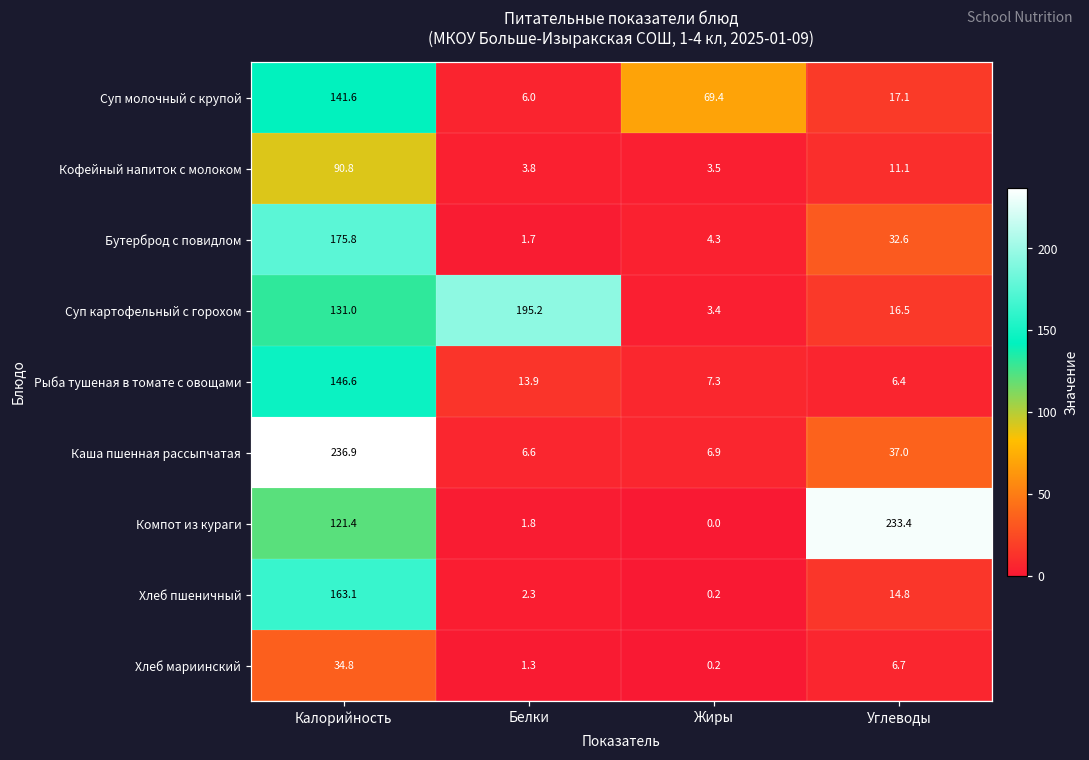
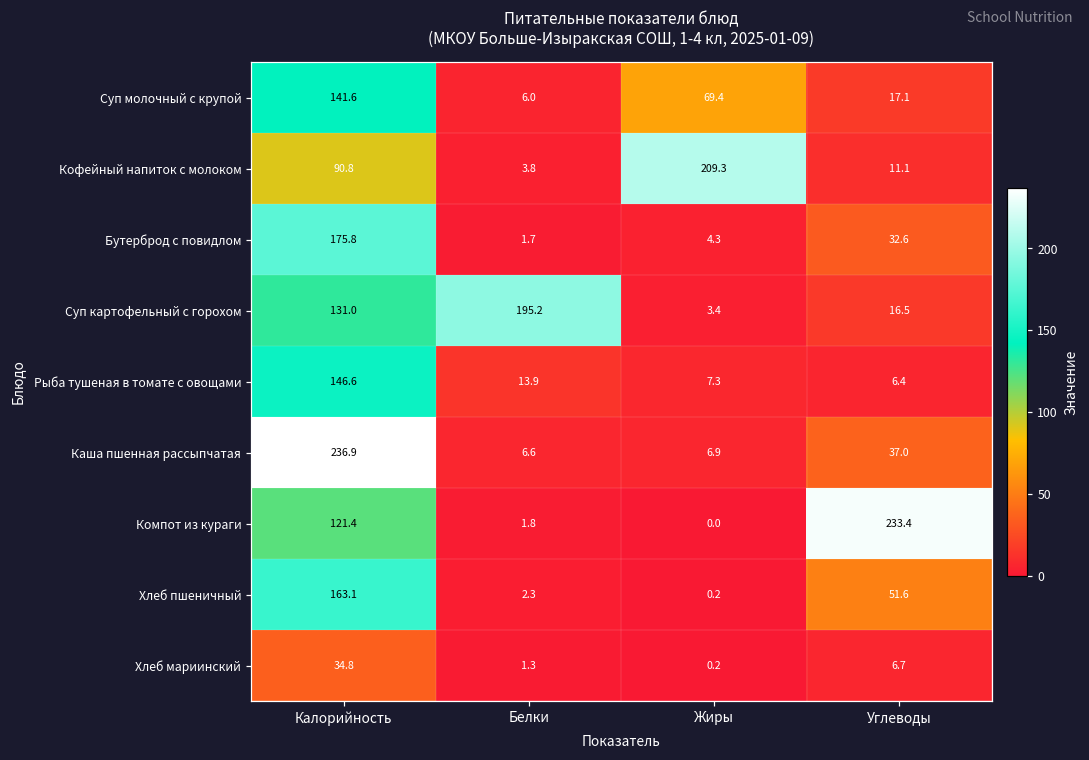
  {
    "Суп молочный с крупой": {
      "Калорийность": 141.6,
      "Белки": 6.0,
      "Жиры": 69.4,
      "Углеводы": 17.1
    },
    "Кофейный напиток с молоком": {
      "Калорийность": 90.8,
      "Белки": 3.8,
-     "Жиры": 3.5,
+     "Жиры": 209.3,
      "Углеводы": 11.1
    },
    "Бутерброд с повидлом": {
      "Калорийность": 175.8,
      "Белки": 1.7,
      "Жиры": 4.3,
      "Углеводы": 32.6
    },
    "Суп картофельный с горохом": {
      "Калорийность": 131.0,
      "Белки": 195.2,
      "Жиры": 3.4,
      "Углеводы": 16.5
    },
    "Рыба тушеная в томате с овощами": {
      "Калорийность": 146.6,
      "Белки": 13.9,
      "Жиры": 7.3,
      "Углеводы": 6.4
    },
    "Каша пшенная рассыпчатая": {
      "Калорийность": 236.9,
      "Белки": 6.6,
      "Жиры": 6.9,
      "Углеводы": 37.0
    },
    "Компот из кураги": {
      "Калорийность": 121.4,
      "Белки": 1.8,
      "Жиры": 0.0,
      "Углеводы": 233.4
    },
    "Хлеб пшеничный": {
      "Калорийность": 163.1,
      "Белки": 2.3,
      "Жиры": 0.2,
-     "Углеводы": 14.8
+     "Углеводы": 51.6
    },
    "Хлеб мариинский": {
      "Калорийность": 34.8,
      "Белки": 1.3,
      "Жиры": 0.2,
      "Углеводы": 6.7
    }
  }
